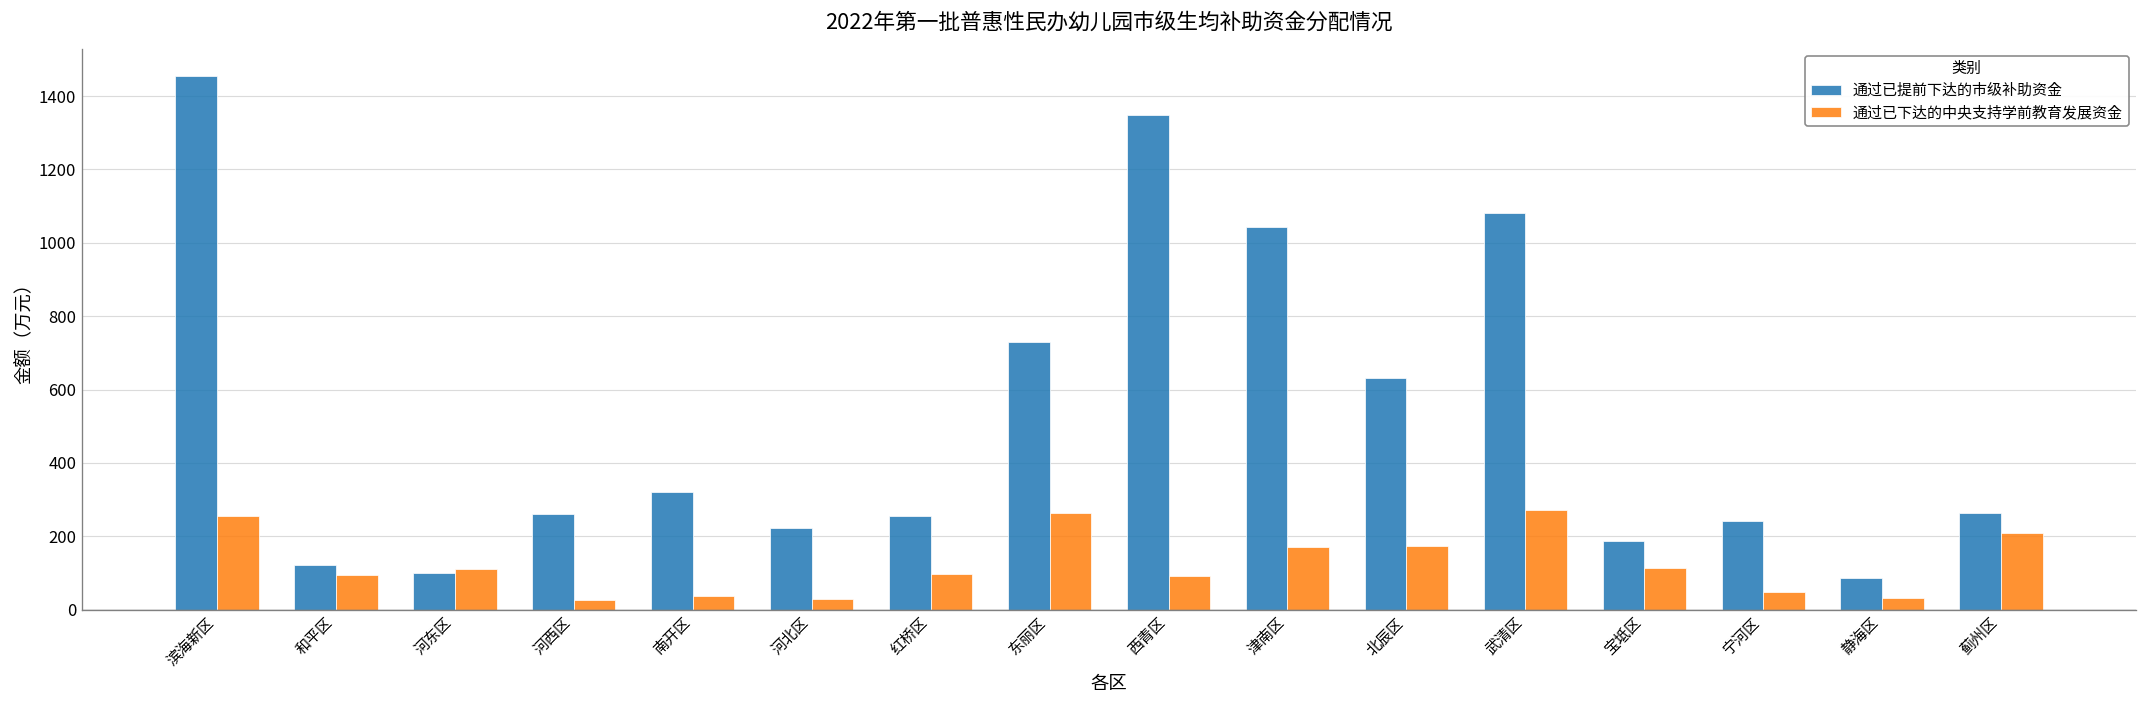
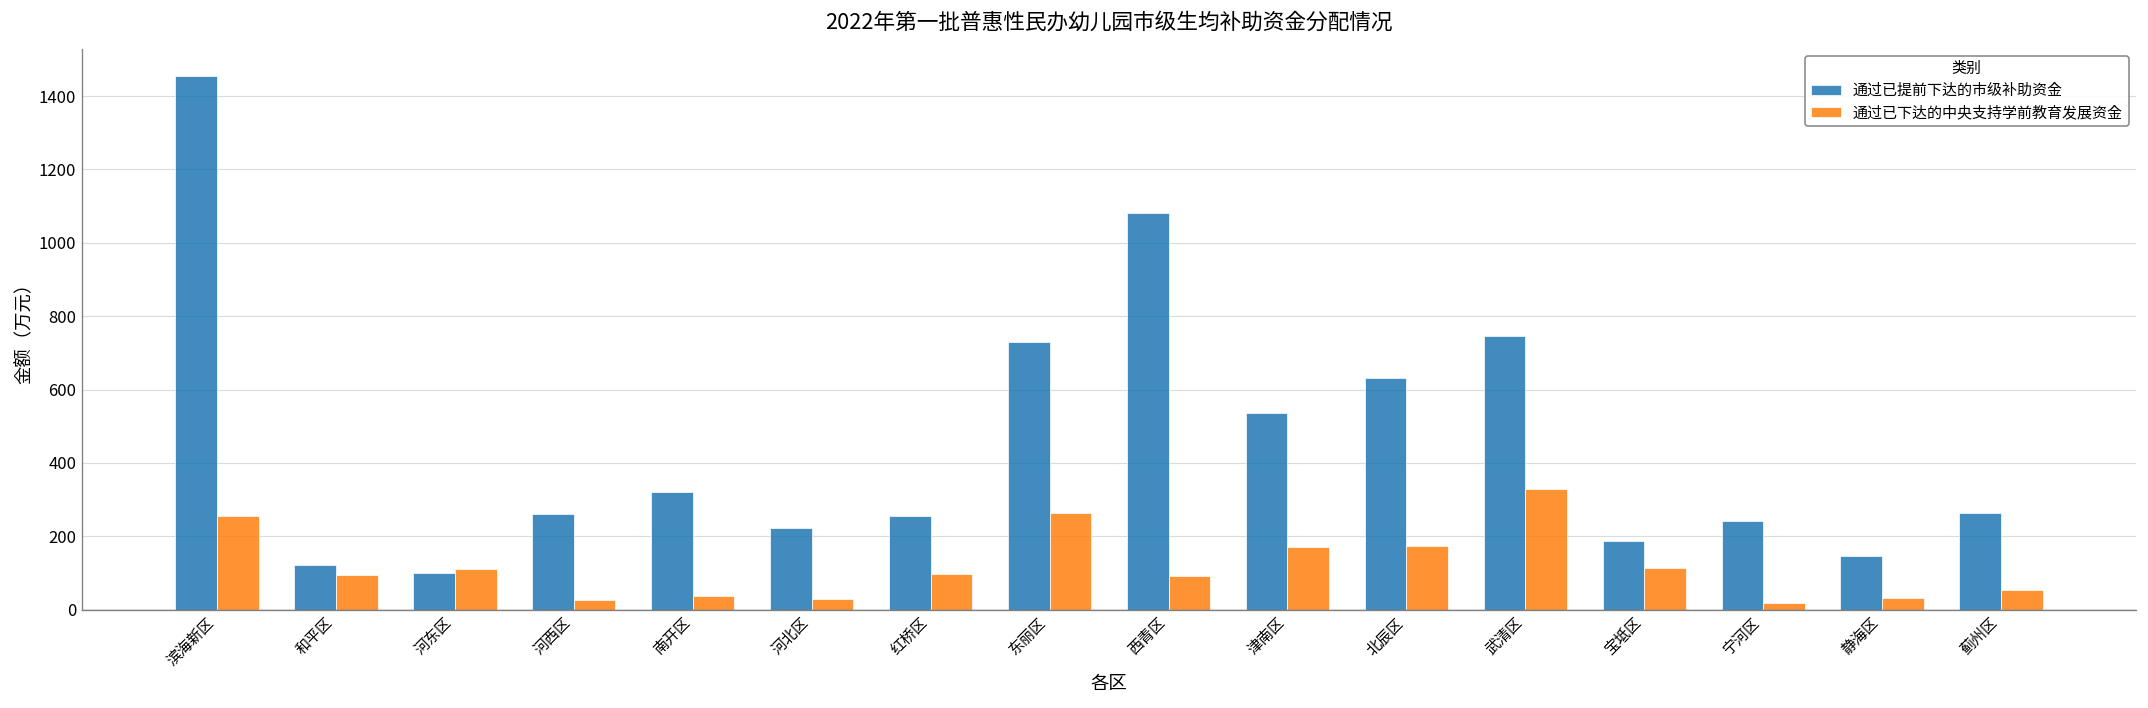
  {
    "通过已提前下达的市级补助资金": {
      "滨海新区": 1460,
      "和平区": 120,
      "河东区": 100,
      "河西区": 260,
      "南开区": 320,
      "河北区": 220,
      "红桥区": 260,
      "东丽区": 730,
-     "西青区": 1350,
-     "津南区": 1040,
+     "西青区": 1080,
+     "津南区": 540,
      "北辰区": 630,
-     "武清区": 1080,
+     "武清区": 750,
      "宝坻区": 190,
      "宁河区": 240,
-     "静海区": 90,
+     "静海区": 150,
      "蓟州区": 260
    },
    "通过已下达的中央支持学前教育发展资金": {
      "滨海新区": 250,
      "和平区": 90,
      "河东区": 110,
      "河西区": 30,
      "南开区": 40,
      "河北区": 30,
      "红桥区": 100,
      "东丽区": 260,
      "西青区": 90,
      "津南区": 170,
      "北辰区": 170,
-     "武清区": 270,
+     "武清区": 330,
      "宝坻区": 110,
-     "宁河区": 50,
+     "宁河区": 20,
      "静海区": 30,
-     "蓟州区": 210
+     "蓟州区": 50
    }
  }
